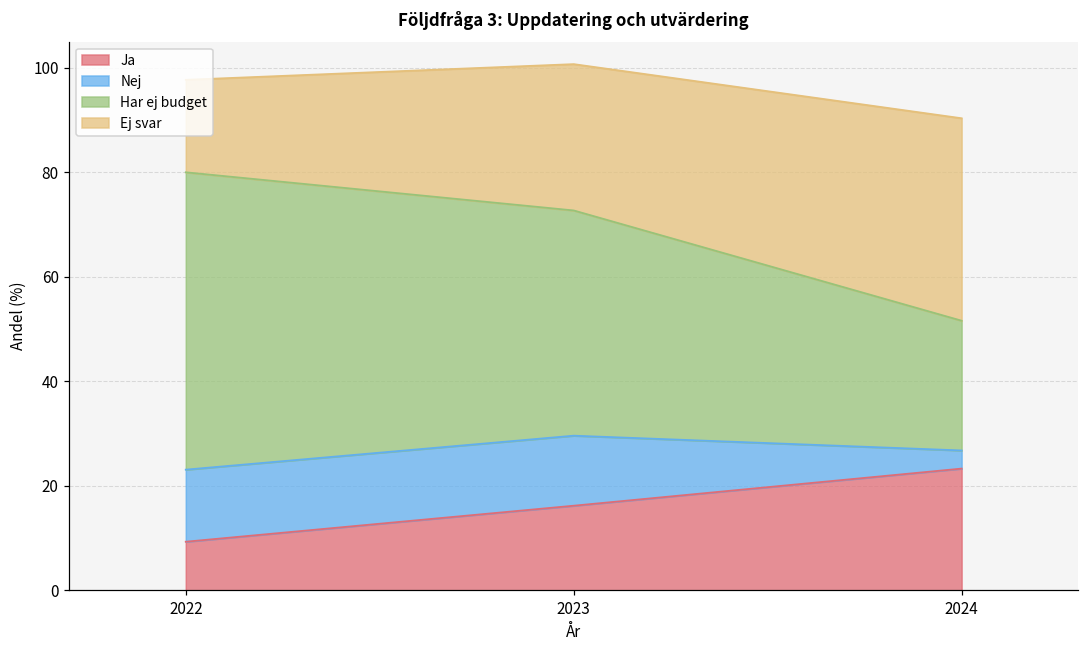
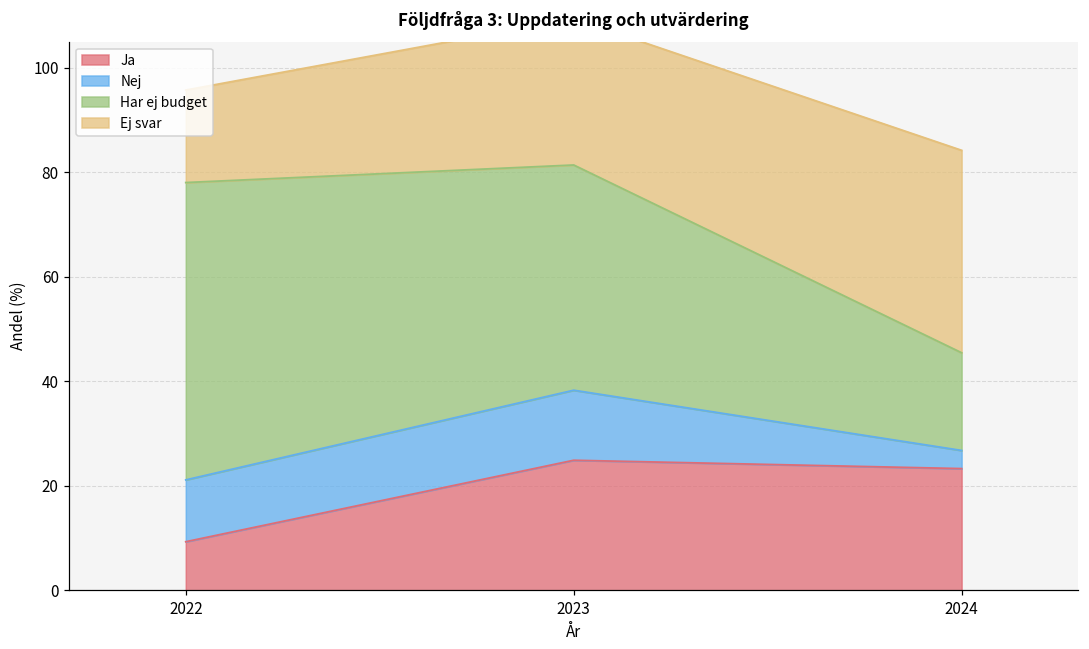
  {
    "Ja": {
      "2022": 9,
-     "2023": 16,
+     "2023": 25,
      "2024": 23
    },
    "Nej": {
-     "2022": 14,
+     "2022": 12,
      "2023": 13,
      "2024": 3
    },
    "Har ej budget": {
      "2022": 57,
      "2023": 43,
-     "2024": 25
+     "2024": 19
    },
    "Ej svar": {
      "2024": 39
    }
  }
